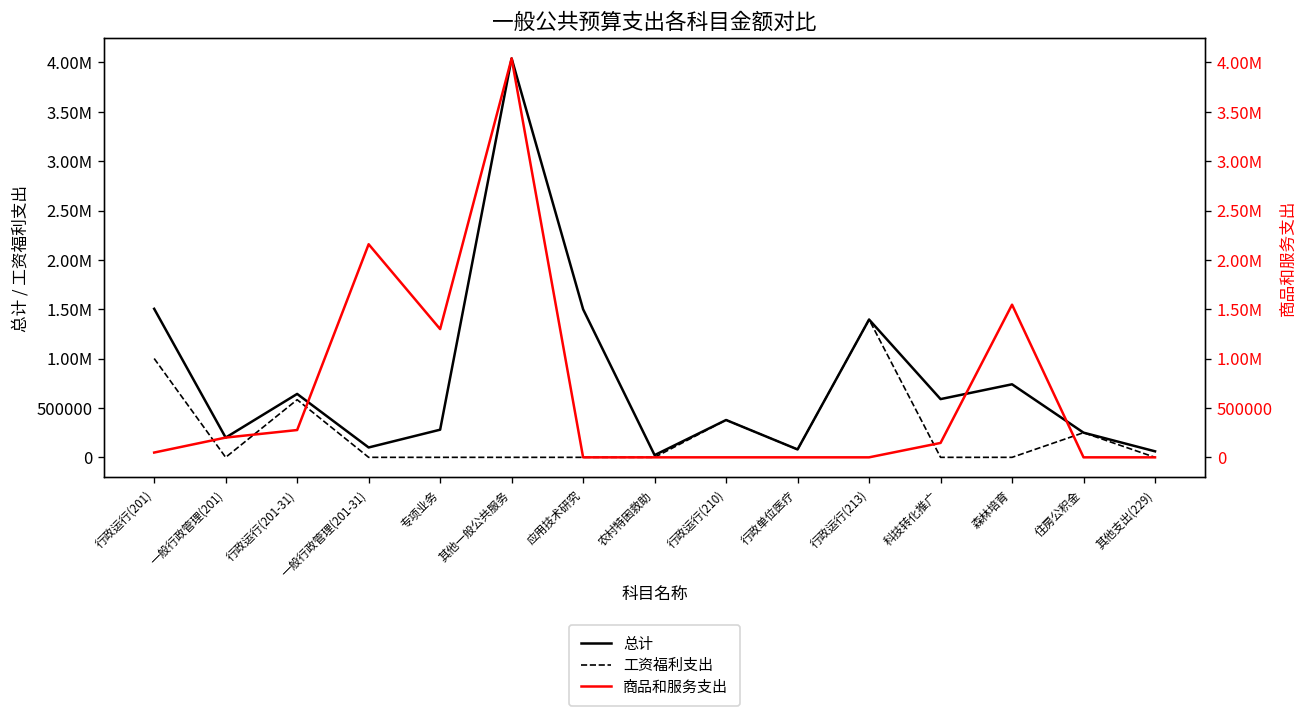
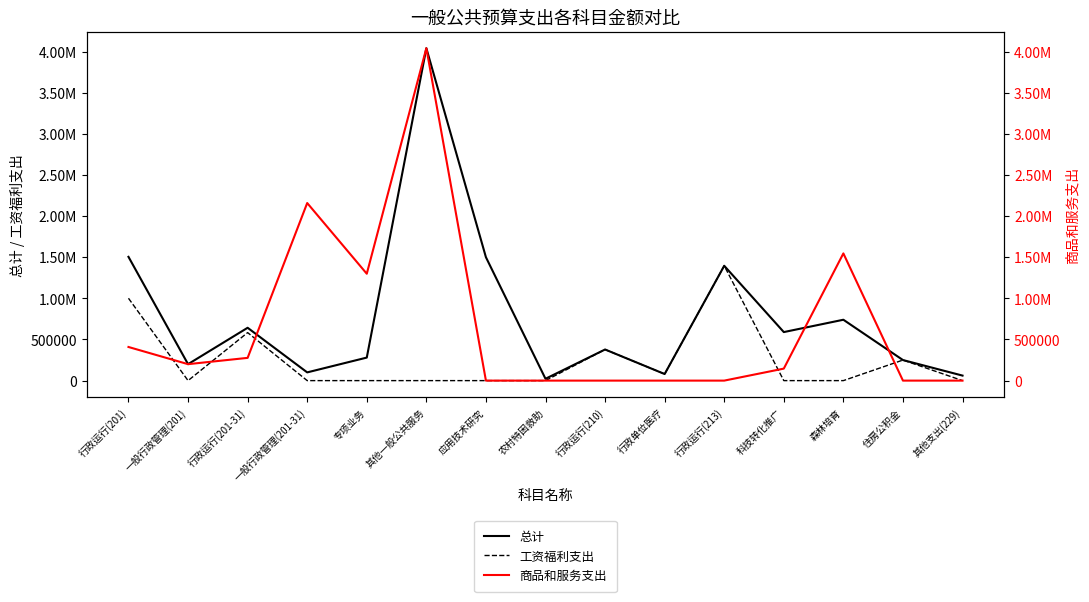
  {
    "商品和服务支出": {
-     "行政运行(201)": 0,
+     "行政运行(201)": 400000,
      "一般行政管理(201)": 200000,
      "行政运行(201-31)": 300000,
      "一般行政管理(201-31)": 2200000,
      "专项业务": 1300000,
      "其他一般公共服务": 4000000,
      "应用技术研究": 0,
      "农村特困救助": 0,
      "行政运行(210)": 0,
      "行政单位医疗": 0,
      "行政运行(213)": 0,
      "科技转化推广": 100000,
      "森林培育": 1500000,
      "住房公积金": 0,
      "其他支出(229)": 0
    }
  }
